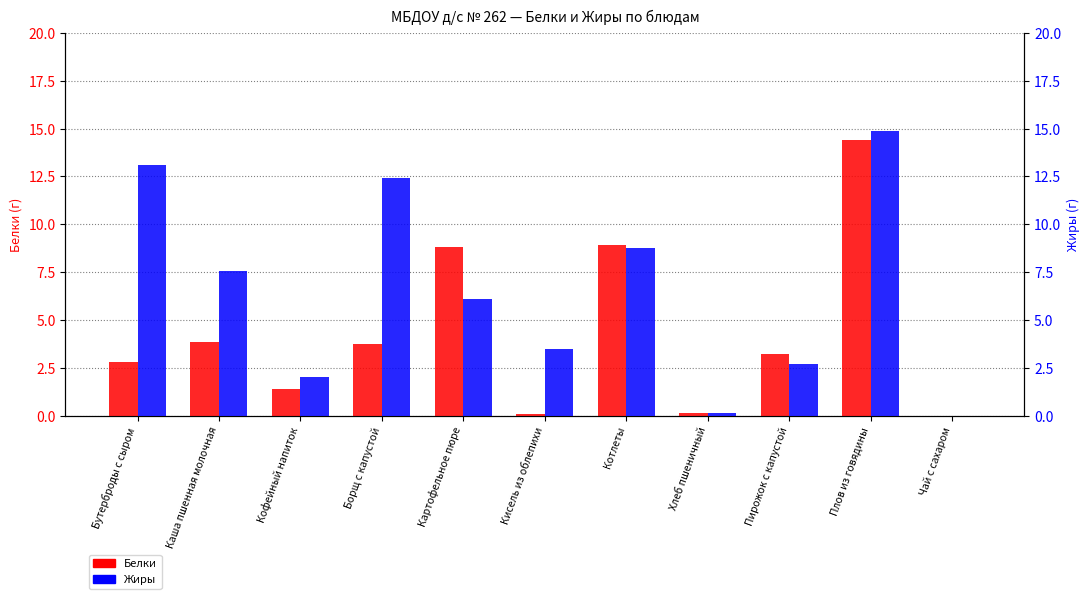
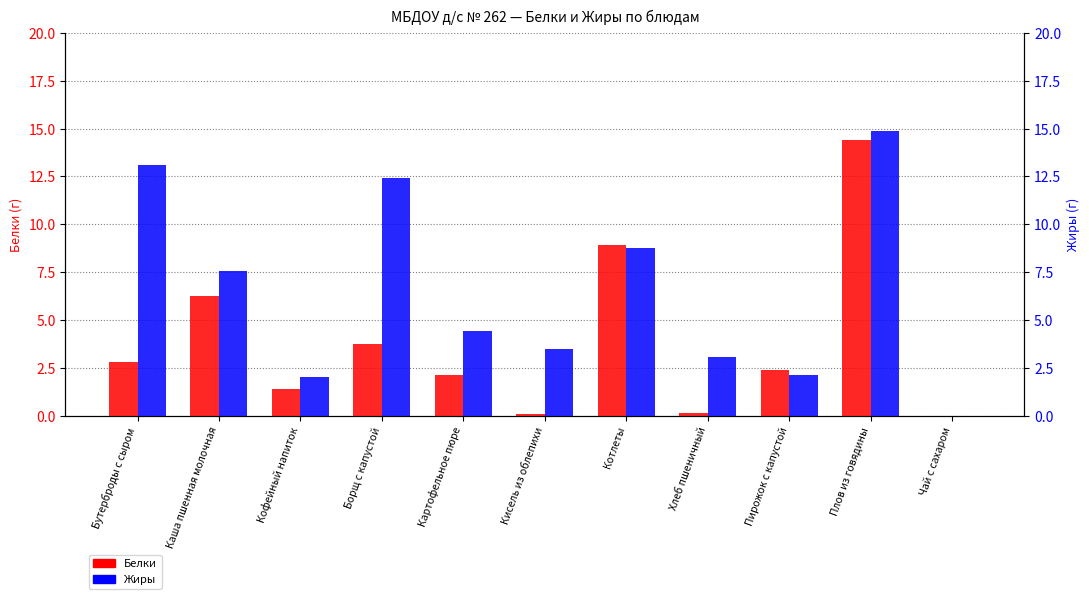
  {
    "Белки": {
      "Бутерброды с сыром": 2.8,
-     "Каша пшенная молочная": 3.9,
+     "Каша пшенная молочная": 6.2,
      "Кофейный напиток": 1.4,
      "Борщ с капустой": 3.8,
-     "Картофельное пюре": 8.8,
+     "Картофельное пюре": 2.1,
      "Котлеты": 8.9,
      "Хлеб пшеничный": 0.2,
-     "Пирожок с капустой": 3.2,
+     "Пирожок с капустой": 2.4,
      "Плов из говядины": 14.4,
      "Чай с сахаром": 0.0
    },
    "Жиры": {
      "Бутерброды с сыром": 13.1,
      "Каша пшенная молочная": 7.6,
      "Кофейный напиток": 2.0,
      "Борщ с капустой": 12.4,
-     "Картофельное пюре": 6.1,
+     "Картофельное пюре": 4.4,
      "Кисель из облепихи": 3.5,
      "Котлеты": 8.8,
-     "Хлеб пшеничный": 0.2,
-     "Пирожок с капустой": 2.7,
+     "Хлеб пшеничный": 3.1,
+     "Пирожок с капустой": 2.1,
      "Плов из говядины": 14.9,
      "Чай с сахаром": 0.0
    }
  }
